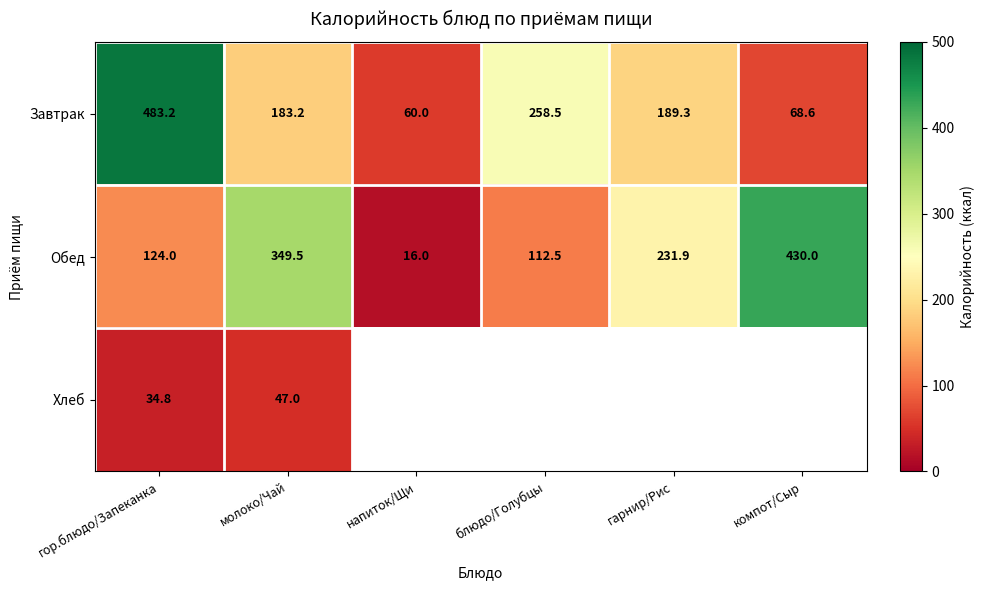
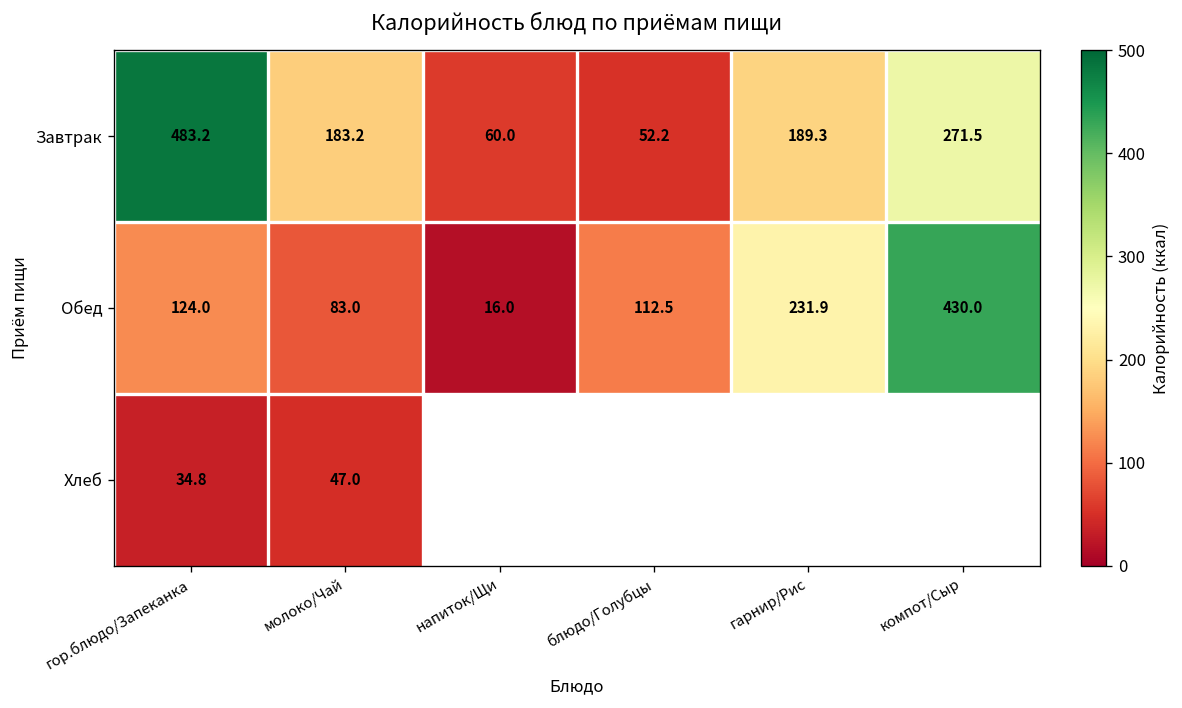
  {
    "Завтрак": {
      "гор.блюдо/Запеканка": 483.2,
      "молоко/Чай": 183.2,
      "напиток/Щи": 60.0,
-     "блюдо/Голубцы": 258.5,
+     "блюдо/Голубцы": 52.2,
      "гарнир/Рис": 189.3,
-     "компот/Сыр": 68.6
+     "компот/Сыр": 271.5
    },
    "Обед": {
      "гор.блюдо/Запеканка": 124.0,
-     "молоко/Чай": 349.5,
+     "молоко/Чай": 83.0,
      "напиток/Щи": 16.0,
      "блюдо/Голубцы": 112.5,
      "гарнир/Рис": 231.9,
      "компот/Сыр": 430.0
    },
    "Хлеб": {
      "гор.блюдо/Запеканка": 34.8,
      "молоко/Чай": 47.0
    }
  }
